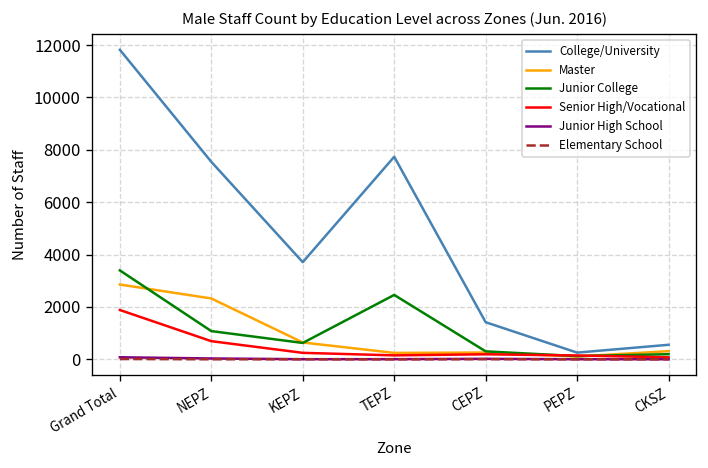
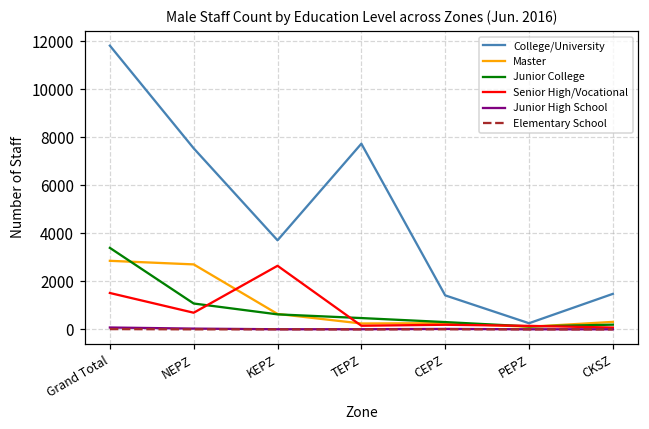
  {
    "College/University": {
      "Grand Total": 11800,
      "NEPZ": 7500,
      "KEPZ": 3700,
      "TEPZ": 7700,
      "CEPZ": 1400,
-     "CKSZ": 600
+     "CKSZ": 1500
    },
    "Master": {
      "Grand Total": 2900,
-     "NEPZ": 2300,
+     "NEPZ": 2700,
      "CKSZ": 300
    },
    "Junior College": {
      "Grand Total": 3400,
      "NEPZ": 1100,
-     "TEPZ": 2500,
+     "TEPZ": 500,
      "CKSZ": 200
    },
    "Senior High/Vocational": {
-     "Grand Total": 1900,
+     "Grand Total": 1500,
      "NEPZ": 700,
-     "KEPZ": 200
+     "KEPZ": 2700
    }
  }
